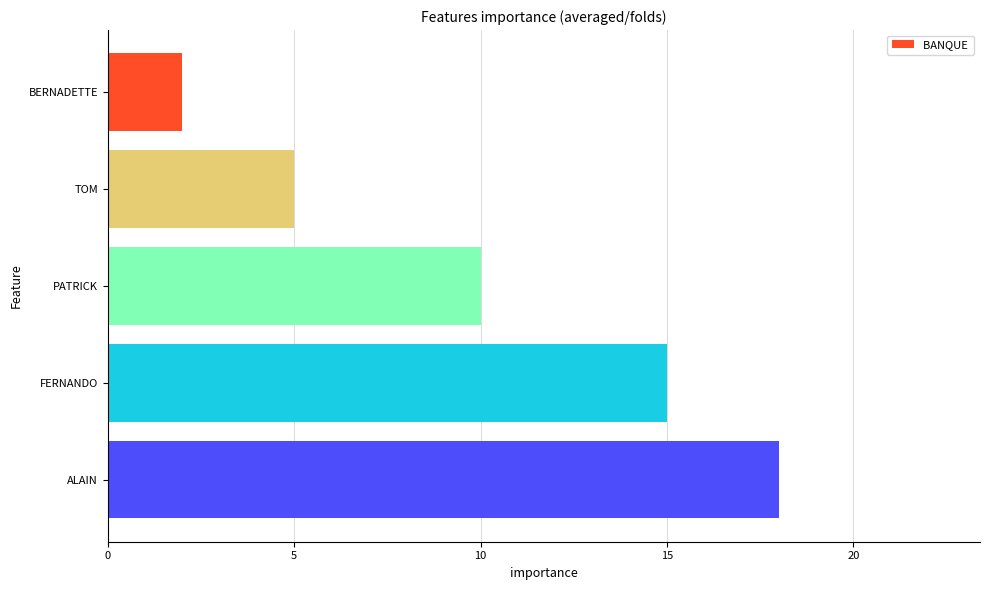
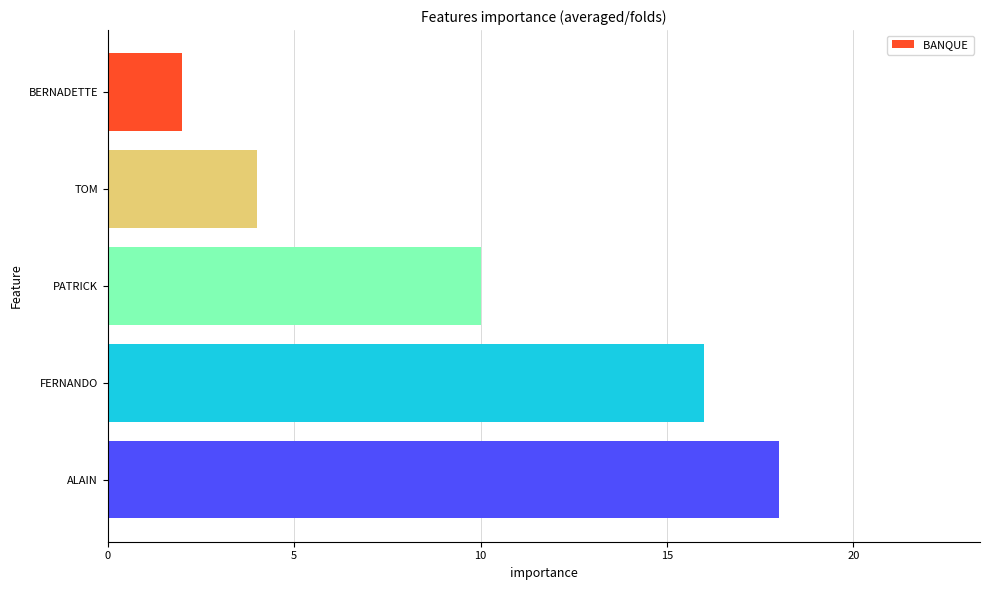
  {
    "BERNADETTE": 2,
-   "TOM": 5,
+   "TOM": 4,
    "PATRICK": 10,
-   "FERNANDO": 15,
+   "FERNANDO": 16,
    "ALAIN": 18
  }
